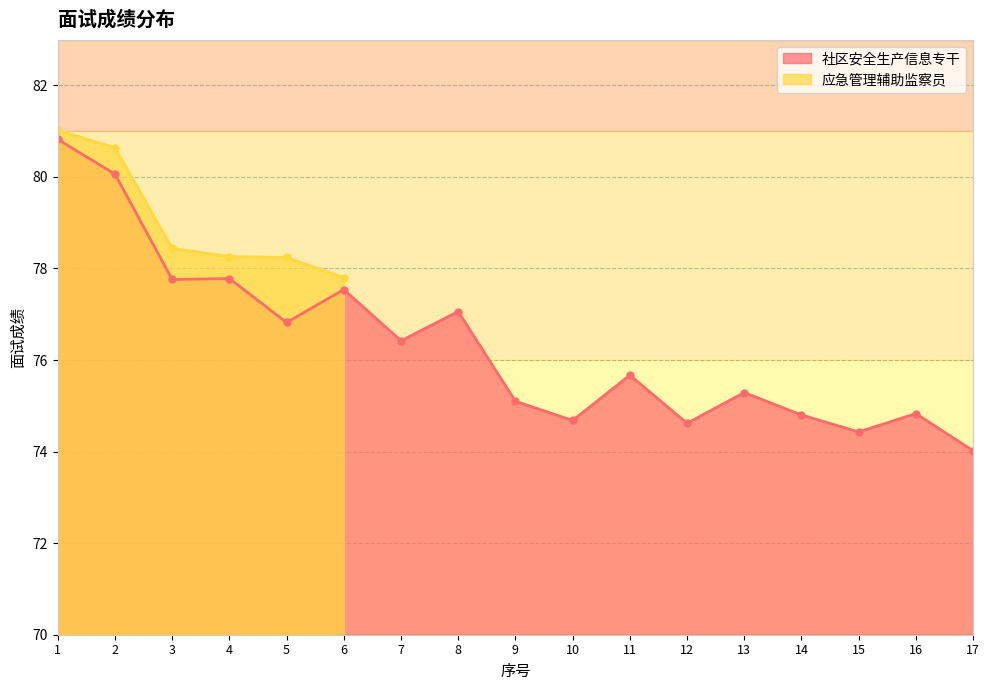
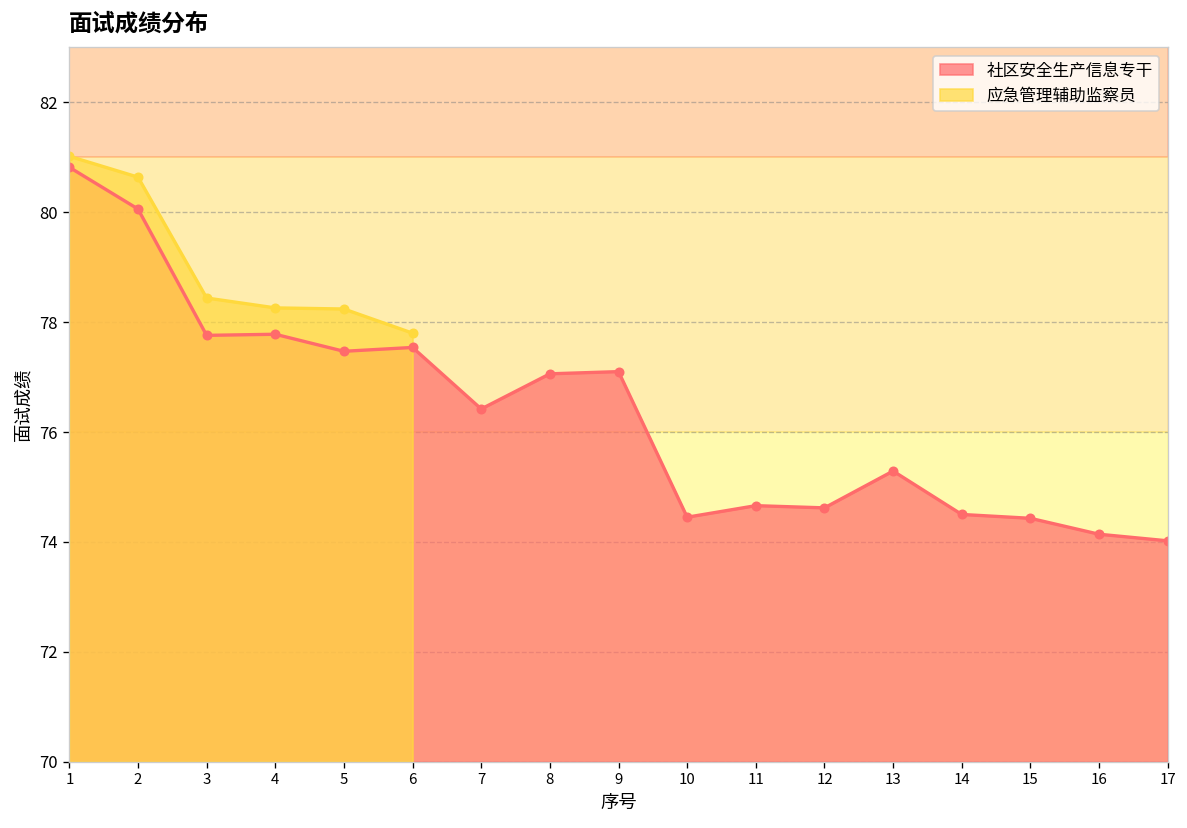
  {
    "社区安全生产信息专干": {
      "1": 80.8,
      "2": 80.1,
      "3": 77.8,
      "4": 77.8,
-     "5": 76.8,
+     "5": 77.5,
      "6": 77.5,
      "7": 76.4,
      "8": 77.1,
-     "9": 75.1,
-     "10": 74.7,
-     "11": 75.7,
+     "9": 77.1,
+     "10": 74.5,
+     "11": 74.7,
      "12": 74.6,
      "13": 75.3,
-     "14": 74.8,
+     "14": 74.5,
      "15": 74.4,
-     "16": 74.8,
+     "16": 74.1,
      "17": 74.0
    },
    "应急管理辅助监察员": {
      "1": 81.0,
      "2": 80.6,
      "3": 78.4,
      "4": 78.3,
      "5": 78.2,
      "6": 77.8
    }
  }
